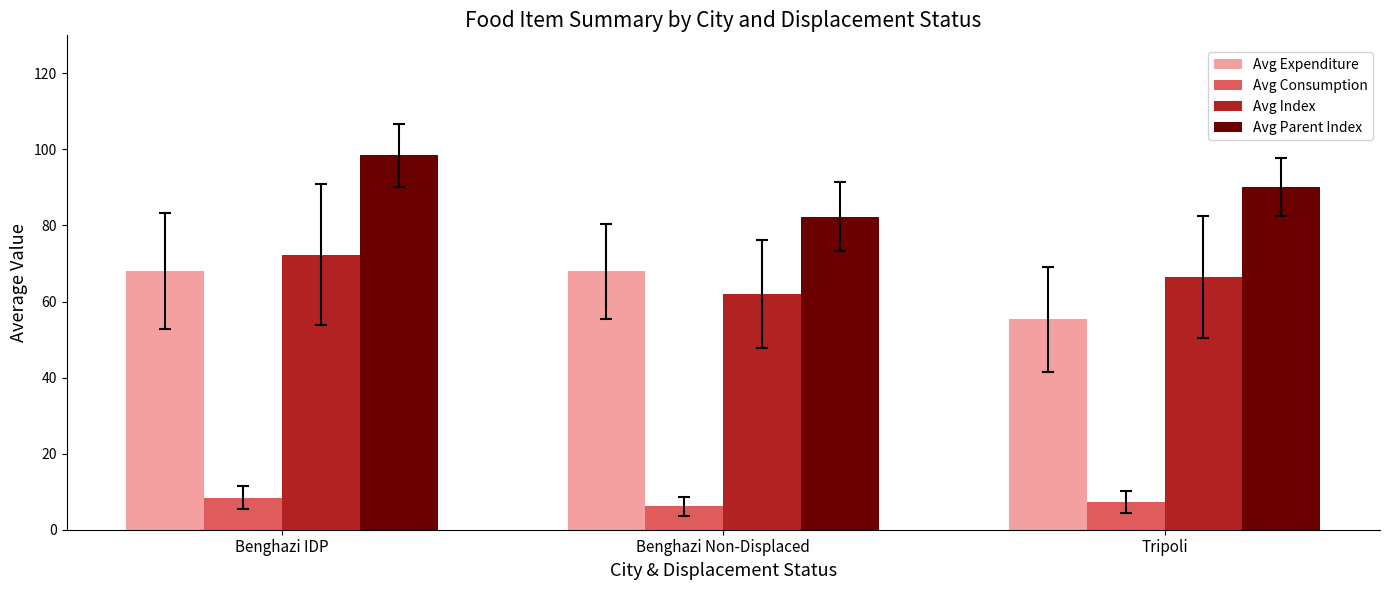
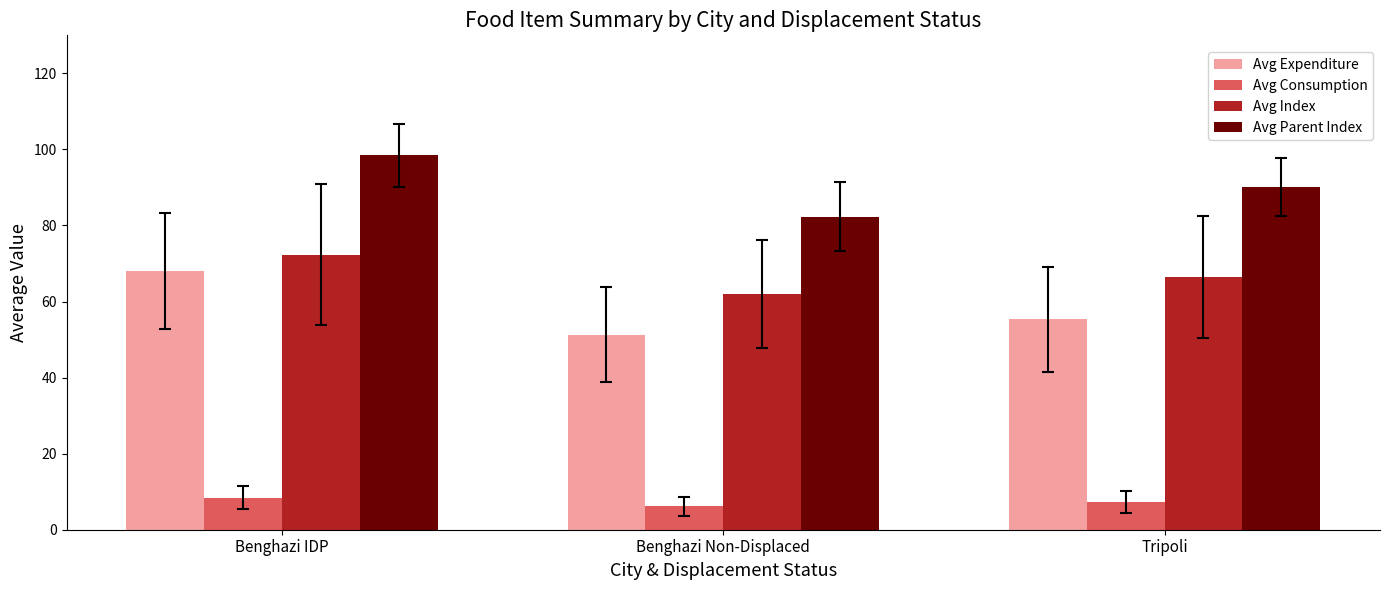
  {
    "Avg Expenditure": {
      "Benghazi IDP": 68,
-     "Benghazi Non-Displaced": 68,
+     "Benghazi Non-Displaced": 51,
      "Tripoli": 55
    },
    "Avg Consumption": {
      "Benghazi IDP": 8,
      "Benghazi Non-Displaced": 6,
      "Tripoli": 7
    },
    "Avg Index": {
      "Benghazi IDP": 72,
      "Benghazi Non-Displaced": 62,
      "Tripoli": 67
    },
    "Avg Parent Index": {
      "Benghazi IDP": 98,
      "Benghazi Non-Displaced": 82,
      "Tripoli": 90
    }
  }
